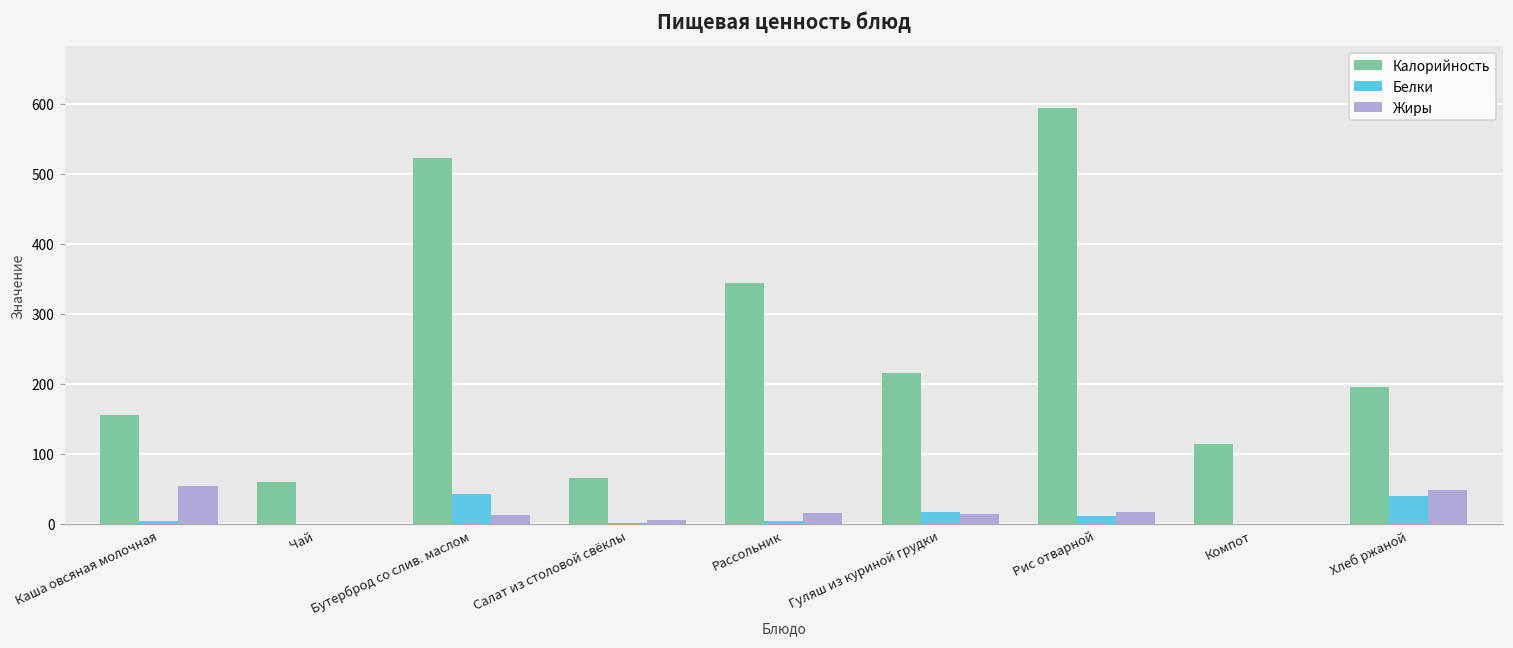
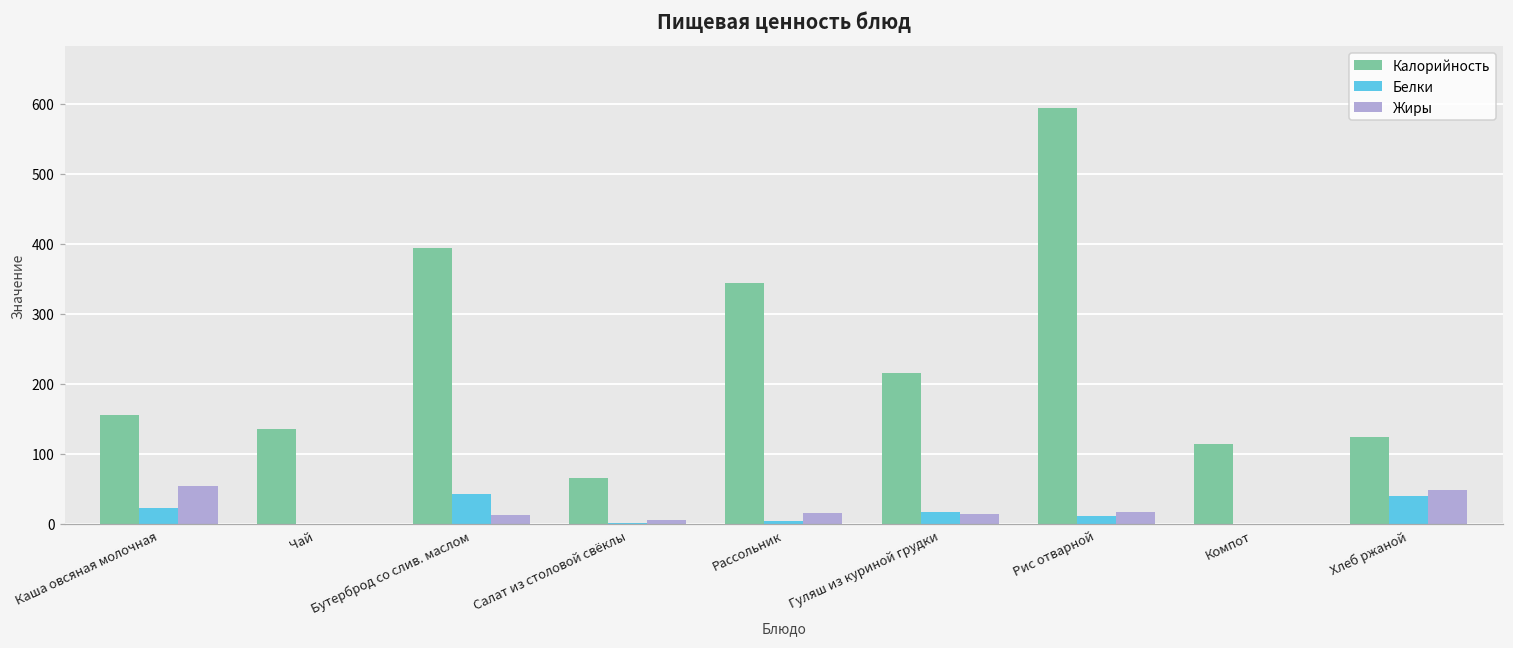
  {
    "Калорийность": {
      "Каша овсяная молочная": 160,
-     "Чай": 60,
-     "Бутерброд со слив. маслом": 520,
+     "Чай": 140,
+     "Бутерброд со слив. маслом": 390,
      "Салат из столовой свёклы": 70,
      "Рассольник": 340,
      "Гуляш из куриной грудки": 220,
      "Рис отварной": 590,
      "Компот": 110,
-     "Хлеб ржаной": 200
+     "Хлеб ржаной": 120
    },
    "Белки": {
-     "Каша овсяная молочная": 0,
+     "Каша овсяная молочная": 20,
      "Бутерброд со слив. маслом": 40,
      "Гуляш из куриной грудки": 20,
      "Рис отварной": 10,
      "Хлеб ржаной": 40
    },
    "Жиры": {
      "Каша овсяная молочная": 50,
      "Бутерброд со слив. маслом": 10,
      "Салат из столовой свёклы": 10,
      "Рассольник": 20,
      "Гуляш из куриной грудки": 10,
      "Рис отварной": 20,
      "Компот": 0,
      "Хлеб ржаной": 50
    }
  }
